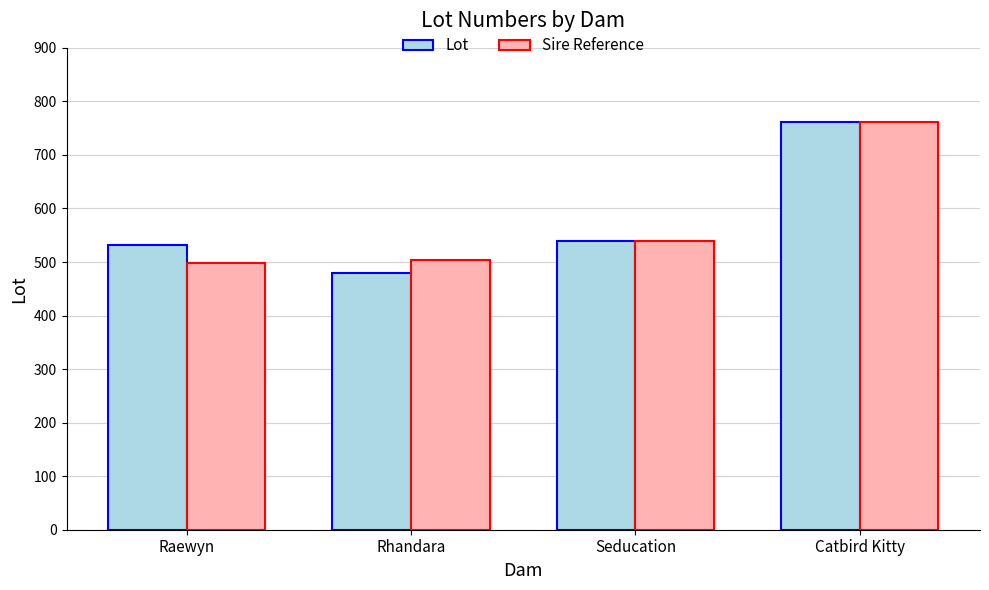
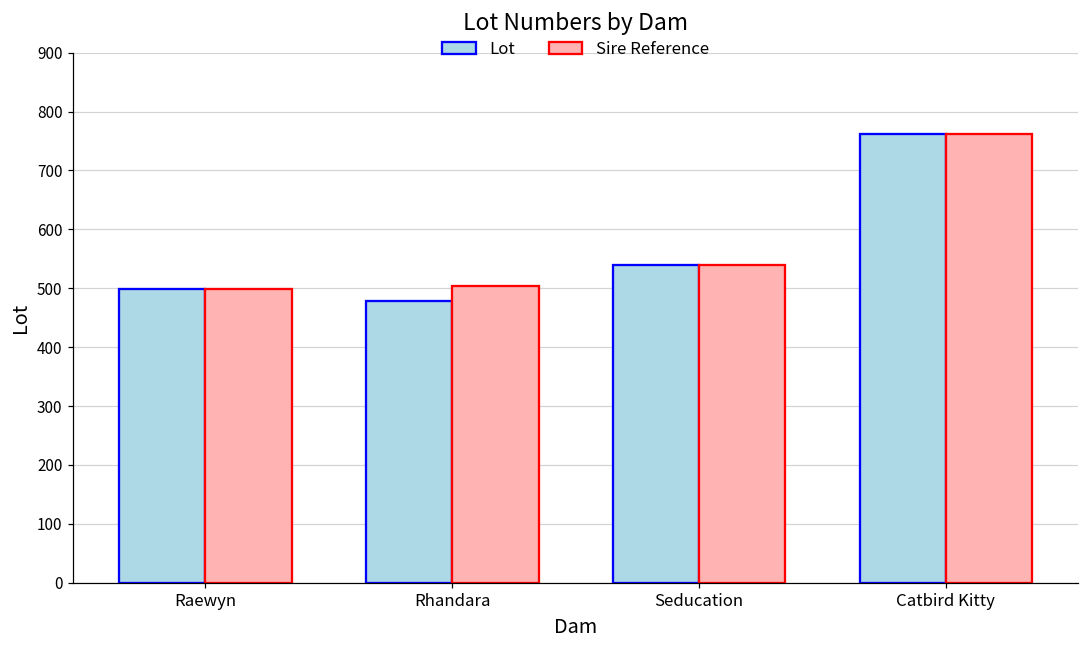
  {
    "Lot": {
-     "Raewyn": 530,
+     "Raewyn": 500,
      "Rhandara": 480,
      "Seducation": 540,
      "Catbird Kitty": 760
    },
    "Sire Reference": {
      "Raewyn": 500,
      "Rhandara": 500,
      "Seducation": 540,
      "Catbird Kitty": 760
    }
  }
